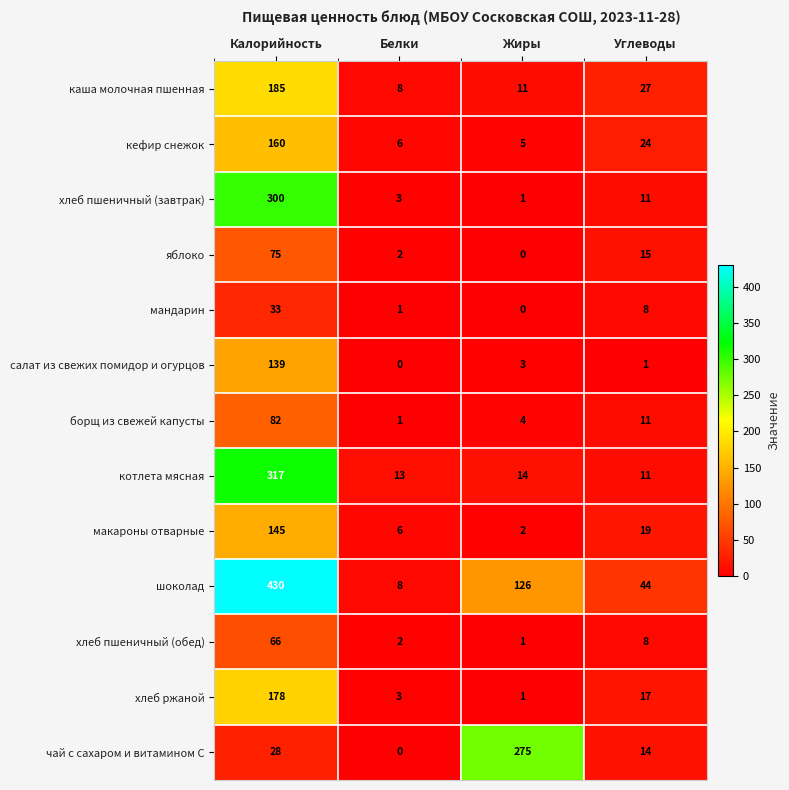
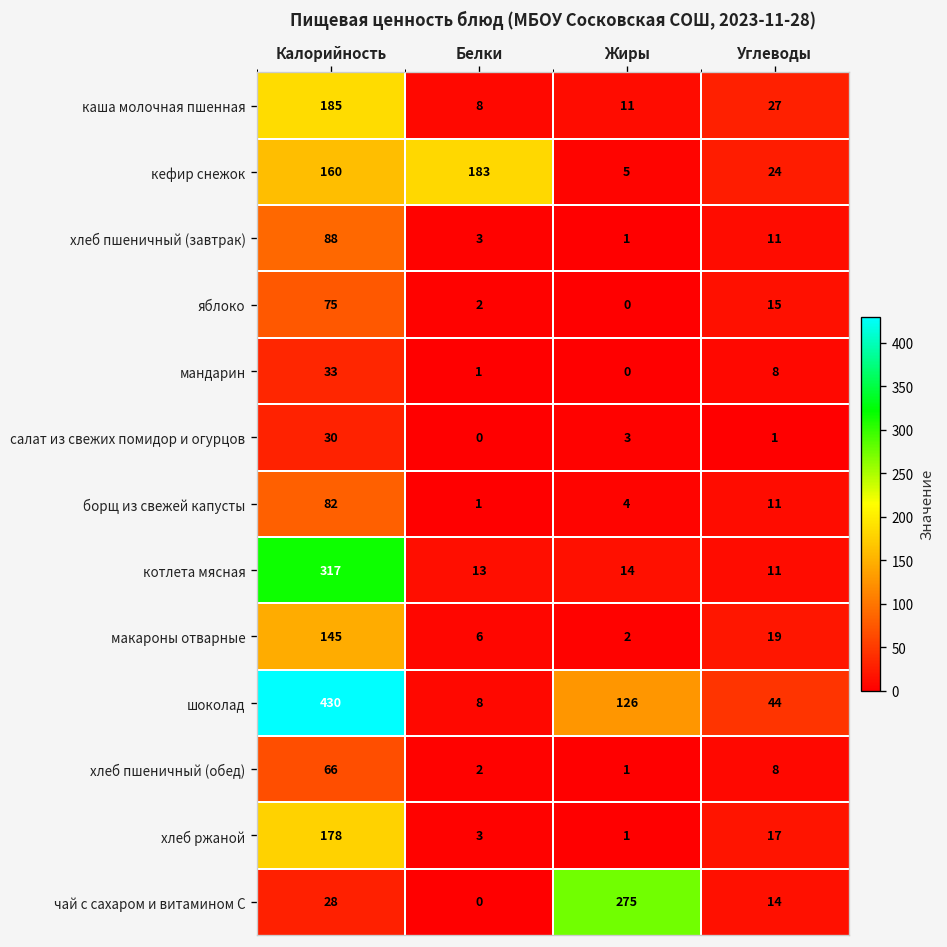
  {
    "каша молочная пшенная": {
      "Калорийность": 185,
      "Белки": 8,
      "Жиры": 11,
      "Углеводы": 27
    },
    "кефир снежок": {
      "Калорийность": 160,
-     "Белки": 6,
+     "Белки": 183,
      "Жиры": 5,
      "Углеводы": 24
    },
    "хлеб пшеничный (завтрак)": {
-     "Калорийность": 300,
+     "Калорийность": 88,
      "Белки": 3,
      "Жиры": 1,
      "Углеводы": 11
    },
    "яблоко": {
      "Калорийность": 75,
      "Белки": 2,
      "Жиры": 0,
      "Углеводы": 15
    },
    "мандарин": {
      "Калорийность": 33,
      "Белки": 1,
      "Жиры": 0,
      "Углеводы": 8
    },
    "салат из свежих помидор и огурцов": {
-     "Калорийность": 139,
+     "Калорийность": 30,
      "Белки": 0,
      "Жиры": 3,
      "Углеводы": 1
    },
    "борщ из свежей капусты": {
      "Калорийность": 82,
      "Белки": 1,
      "Жиры": 4,
      "Углеводы": 11
    },
    "котлета мясная": {
      "Калорийность": 317,
      "Белки": 13,
      "Жиры": 14,
      "Углеводы": 11
    },
    "макароны отварные": {
      "Калорийность": 145,
      "Белки": 6,
      "Жиры": 2,
      "Углеводы": 19
    },
    "шоколад": {
      "Калорийность": 430,
      "Белки": 8,
      "Жиры": 126,
      "Углеводы": 44
    },
    "хлеб пшеничный (обед)": {
      "Калорийность": 66,
      "Белки": 2,
      "Жиры": 1,
      "Углеводы": 8
    },
    "хлеб ржаной": {
      "Калорийность": 178,
      "Белки": 3,
      "Жиры": 1,
      "Углеводы": 17
    },
    "чай с сахаром и витамином С": {
      "Калорийность": 28,
      "Белки": 0,
      "Жиры": 275,
      "Углеводы": 14
    }
  }
